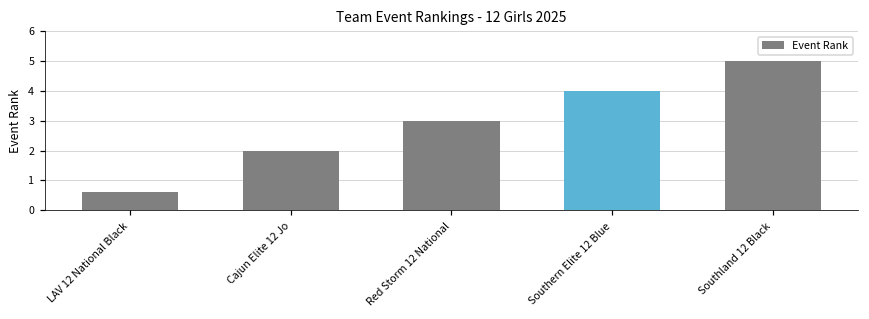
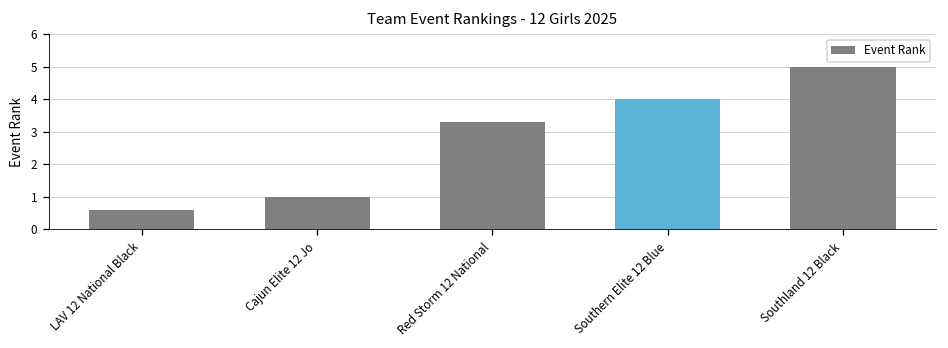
  {
    "LAV 12 National Black": 0.6,
-   "Cajun Elite 12 Jo": 2,
-   "Red Storm 12 National": 3.0,
+   "Cajun Elite 12 Jo": 1,
+   "Red Storm 12 National": 3.3,
    "Southern Elite 12 Blue": 4.0,
    "Southland 12 Black": 5.0
  }
